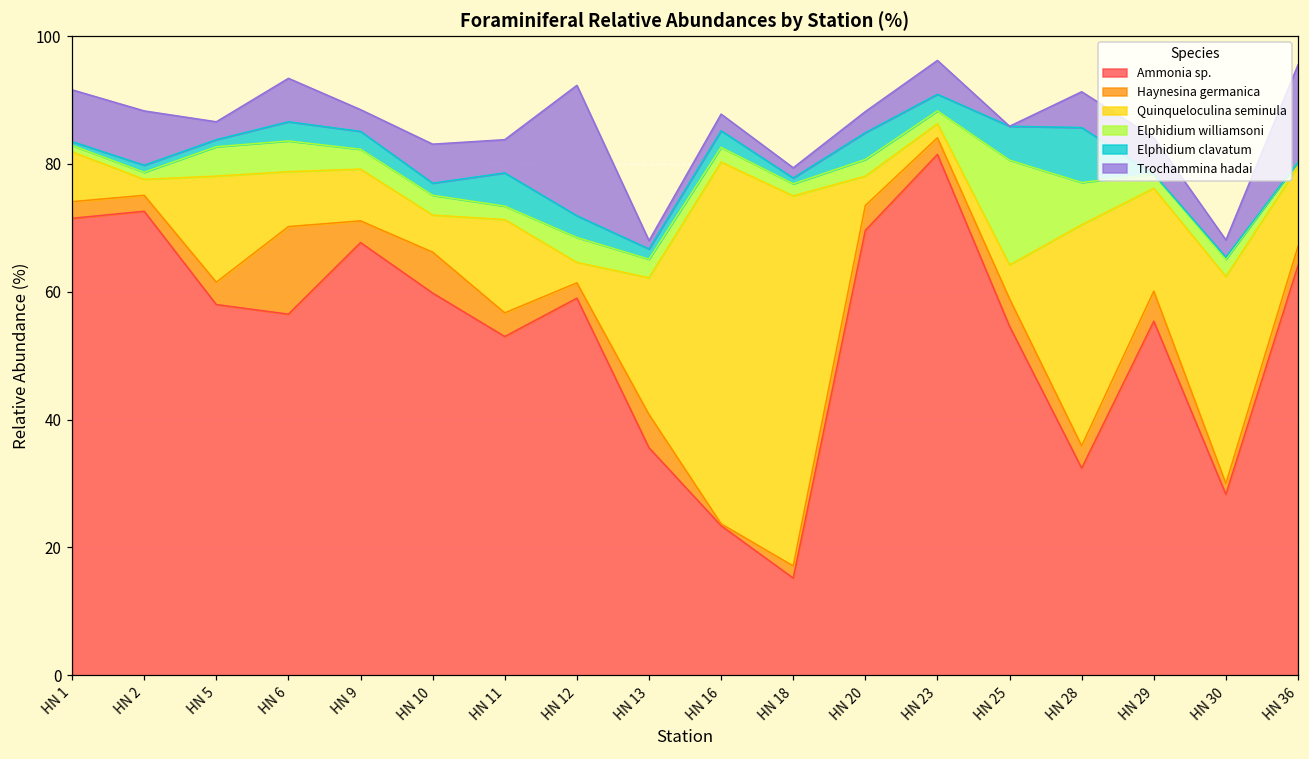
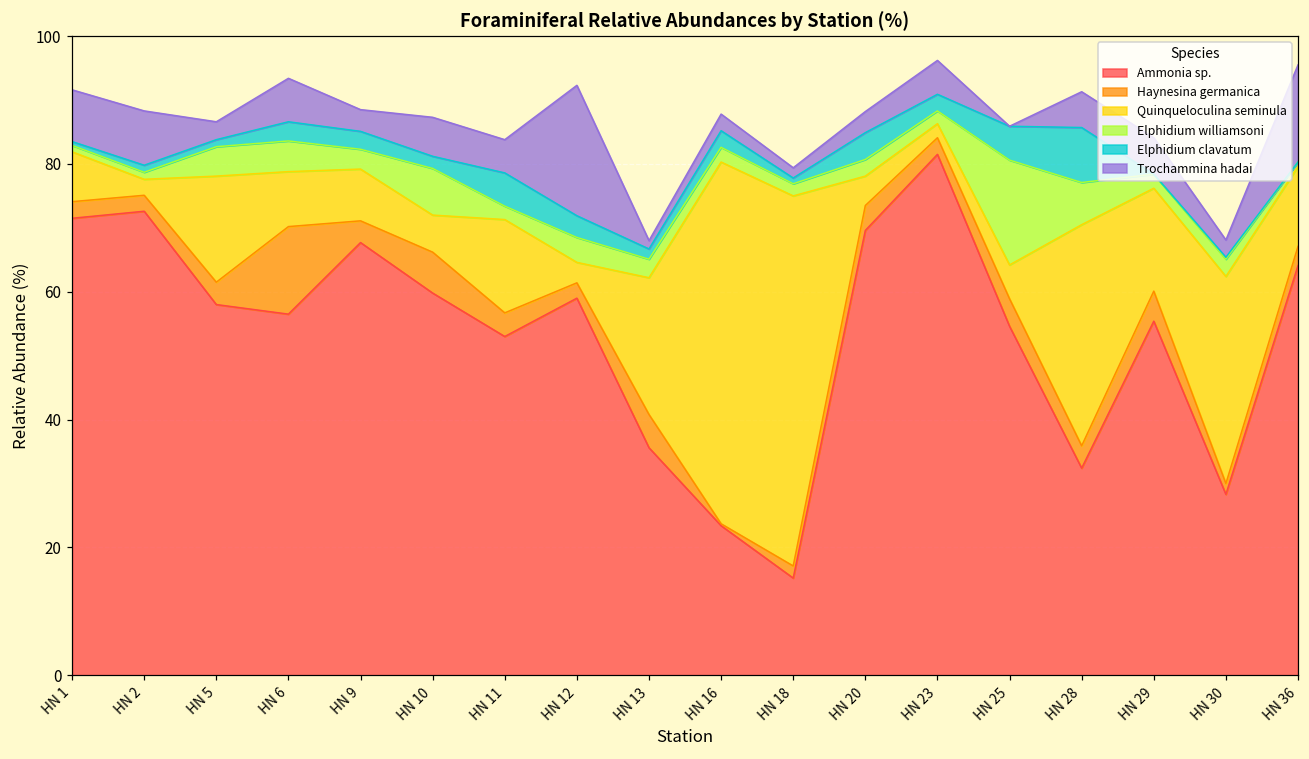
  {
    "Ammonia sp.": {
      "HN 1": 72,
      "HN 2": 73,
      "HN 5": 58,
      "HN 6": 57,
      "HN 9": 68,
      "HN 10": 60,
      "HN 11": 53,
      "HN 12": 59,
      "HN 13": 36,
      "HN 18": 15,
      "HN 20": 70,
      "HN 23": 82,
      "HN 25": 55,
      "HN 28": 32,
      "HN 29": 55,
      "HN 30": 28,
      "HN 36": 64
    },
    "Haynesina germanica": {
      "HN 1": 3,
      "HN 2": 3,
      "HN 5": 4,
      "HN 6": 14,
      "HN 9": 3,
      "HN 10": 6,
      "HN 11": 4,
      "HN 12": 2,
      "HN 13": 5,
      "HN 18": 2,
      "HN 20": 4,
      "HN 23": 3,
      "HN 25": 4,
      "HN 28": 4,
      "HN 29": 5,
      "HN 30": 2,
      "HN 36": 3
    },
    "Quinqueloculina seminula": {
      "HN 1": 8,
      "HN 2": 3,
      "HN 5": 17,
      "HN 6": 9,
      "HN 9": 8,
      "HN 10": 6,
      "HN 11": 15,
      "HN 12": 3,
      "HN 13": 21,
      "HN 16": 57,
      "HN 18": 58,
      "HN 20": 5,
      "HN 23": 2,
      "HN 25": 5,
      "HN 28": 35,
      "HN 29": 16,
      "HN 30": 32,
      "HN 36": 13
    },
    "Elphidium williamsoni": {
      "HN 1": 1,
      "HN 2": 1,
      "HN 5": 5,
      "HN 6": 5,
      "HN 9": 3,
-     "HN 10": 3,
+     "HN 10": 7,
      "HN 11": 2,
      "HN 12": 4,
      "HN 13": 3,
      "HN 16": 2,
      "HN 18": 2,
      "HN 20": 3,
      "HN 23": 2,
      "HN 25": 16,
      "HN 28": 7
    },
    "Elphidium clavatum": {
      "HN 1": 1,
      "HN 2": 1,
      "HN 5": 1,
      "HN 6": 3,
      "HN 9": 3,
      "HN 10": 2,
      "HN 11": 5,
      "HN 12": 3,
      "HN 13": 2,
      "HN 16": 3,
      "HN 18": 1,
      "HN 20": 4,
      "HN 23": 3,
      "HN 28": 9
    },
    "Trochammina hadai": {
      "HN 1": 8,
      "HN 2": 9,
      "HN 5": 3,
      "HN 6": 7,
      "HN 9": 3,
      "HN 10": 6,
      "HN 11": 5,
      "HN 12": 20,
      "HN 13": 1,
      "HN 16": 3,
      "HN 18": 2,
      "HN 20": 3,
      "HN 23": 5,
      "HN 28": 6,
      "HN 30": 3,
      "HN 36": 15
    }
  }
